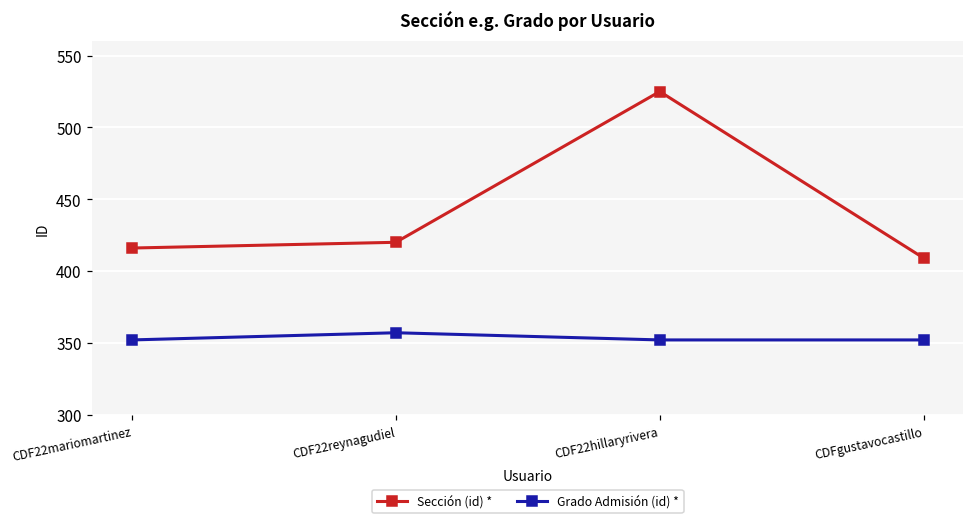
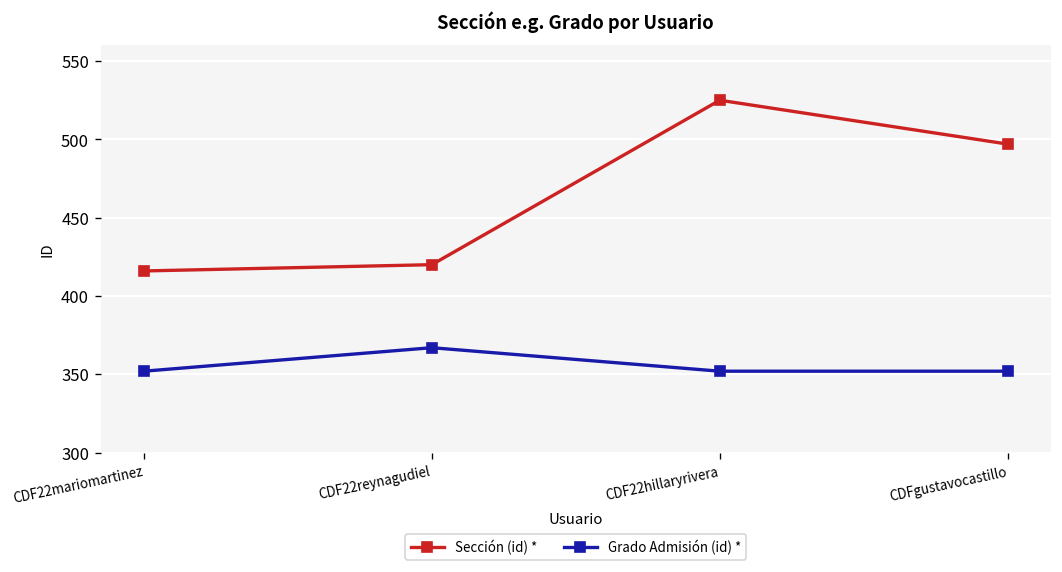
  {
    "Sección (id) *": {
      "CDF22mariomartinez": 416,
      "CDF22reynagudiel": 420,
      "CDF22hillaryrivera": 525,
-     "CDFgustavocastillo": 409
+     "CDFgustavocastillo": 497
    },
    "Grado Admisión (id) *": {
      "CDF22mariomartinez": 352,
-     "CDF22reynagudiel": 357,
+     "CDF22reynagudiel": 367,
      "CDF22hillaryrivera": 352,
      "CDFgustavocastillo": 352
    }
  }
